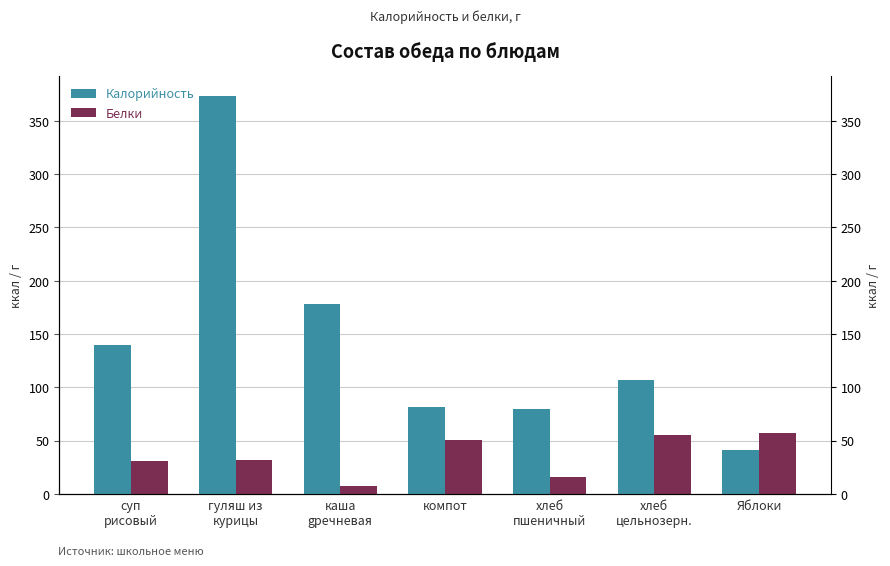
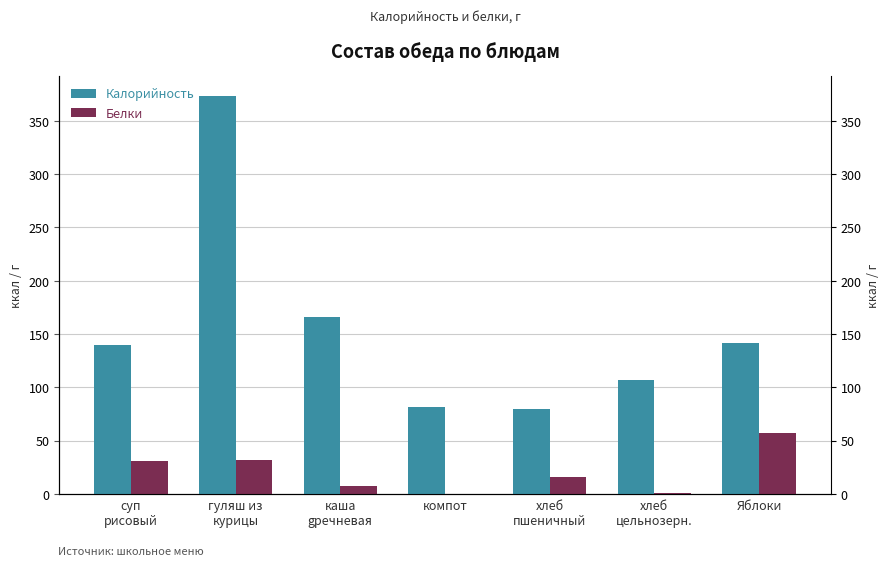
  {
    "Калорийность": {
      "суп рисовый": 140,
      "гуляш из курицы": 373,
-     "каша gречневая": 178,
+     "каша gречневая": 166,
      "компот": 82,
      "хлеб пшеничный": 80,
      "хлеб цельнозерн.": 107,
-     "Яблоки": 41
+     "Яблоки": 142
    },
    "Белки": {
      "суп рисовый": 31,
      "гуляш из курицы": 32,
      "каша gречневая": 8,
-     "компот": 51,
+     "компот": 0,
      "хлеб пшеничный": 16,
-     "хлеб цельнозерн.": 55,
+     "хлеб цельнозерн.": 1,
      "Яблоки": 57
    }
  }
